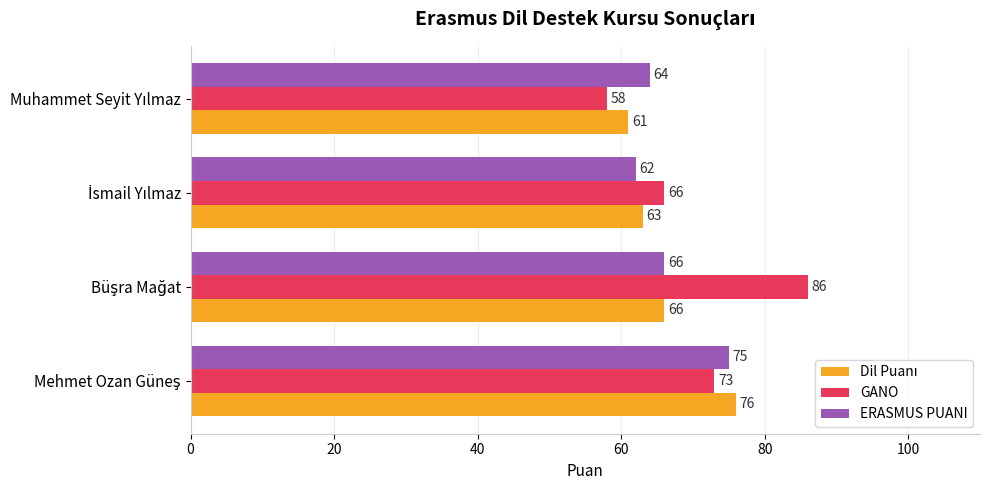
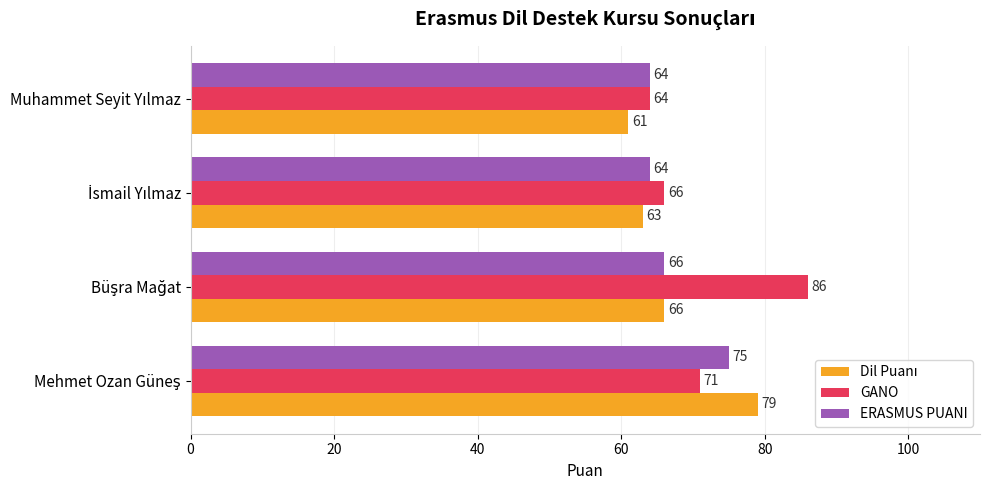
  {
    "Dil Puanı": {
      "Muhammet Seyit Yılmaz": 61,
      "İsmail Yılmaz": 63,
      "Büşra Mağat": 66,
-     "Mehmet Ozan Güneş": 76
+     "Mehmet Ozan Güneş": 79
    },
    "GANO": {
-     "Muhammet Seyit Yılmaz": 58,
+     "Muhammet Seyit Yılmaz": 64,
      "İsmail Yılmaz": 66,
      "Büşra Mağat": 86,
-     "Mehmet Ozan Güneş": 73
+     "Mehmet Ozan Güneş": 71
    },
    "ERASMUS PUANI": {
      "Muhammet Seyit Yılmaz": 64,
-     "İsmail Yılmaz": 62,
+     "İsmail Yılmaz": 64,
      "Büşra Mağat": 66,
      "Mehmet Ozan Güneş": 75
    }
  }
